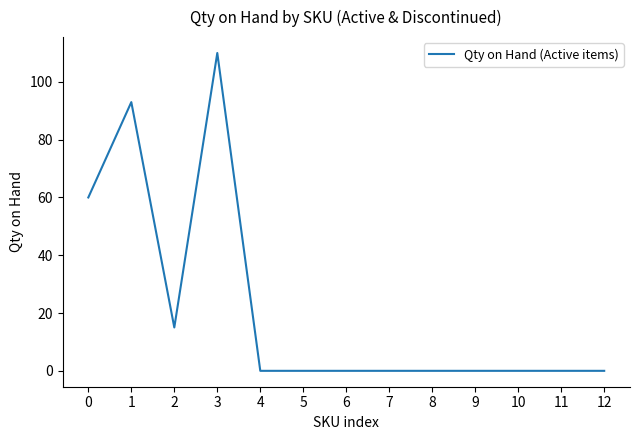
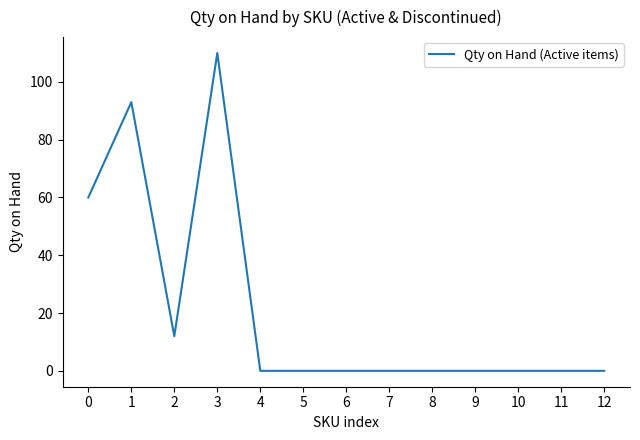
  {
    "0": 60,
    "1": 93,
-   "2": 15,
+   "2": 12,
    "3": 110,
    "4": 0,
    "5": 0,
    "6": 0,
    "7": 0,
    "8": 0,
    "9": 0,
    "10": 0,
    "11": 0,
    "12": 0
  }
